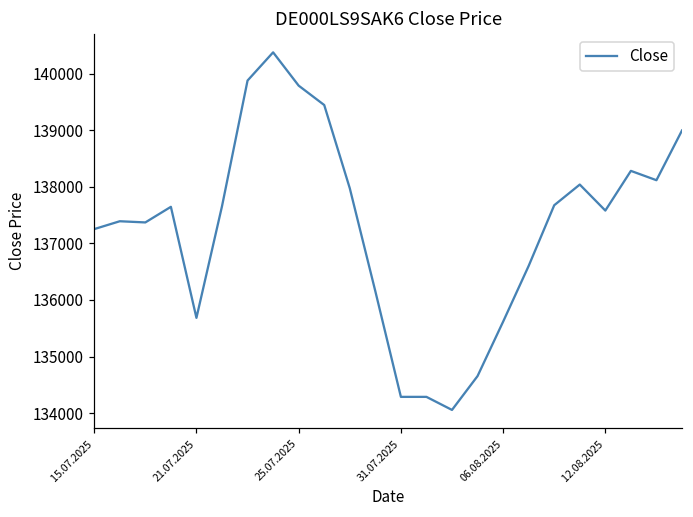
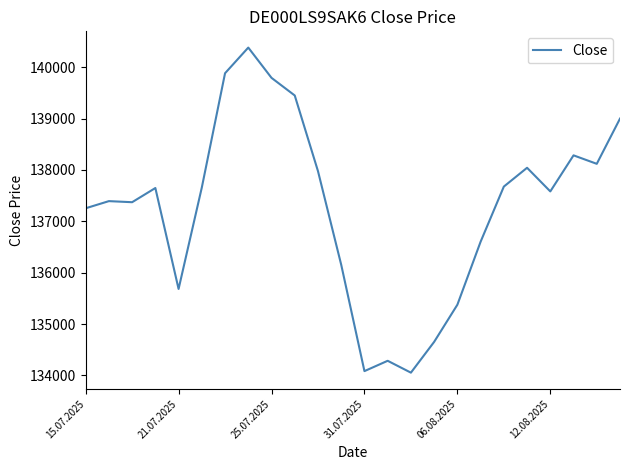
  {
    "15.07.2025": 137300,
    "21.07.2025": 135700,
    "25.07.2025": 139800,
-   "31.07.2025": 134300,
-   "06.08.2025": 135600,
+   "31.07.2025": 134100,
+   "06.08.2025": 135400,
    "12.08.2025": 137600
  }
